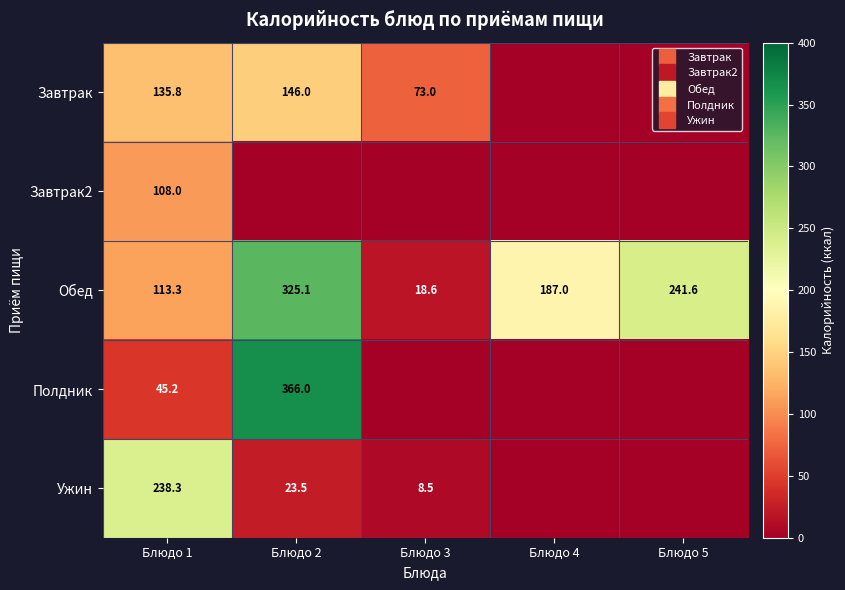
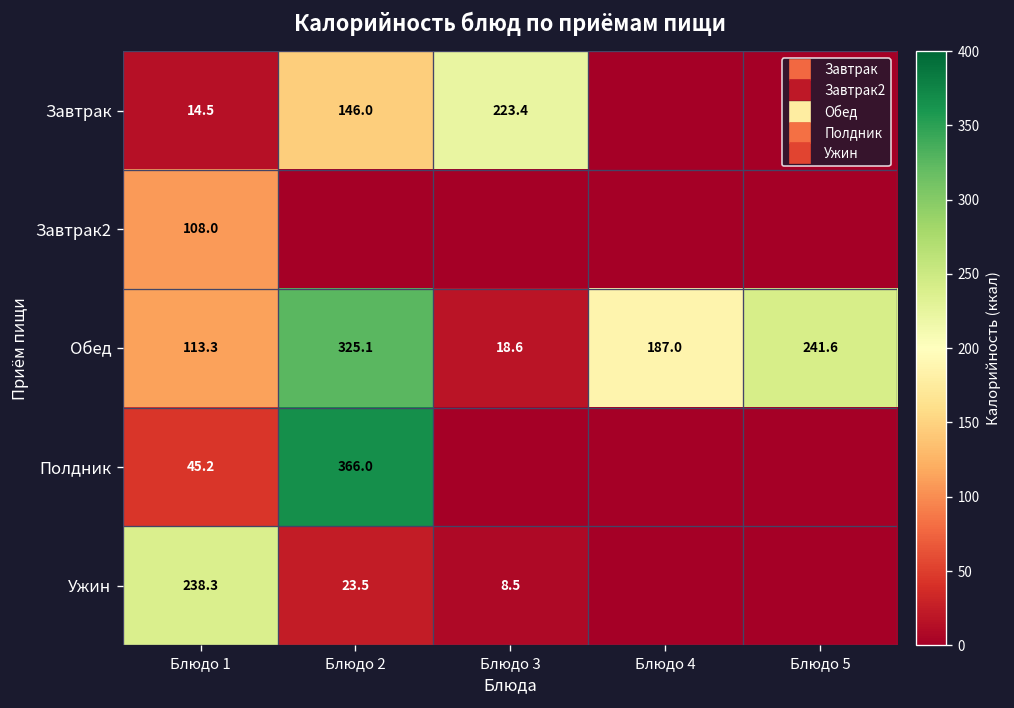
  {
    "Завтрак": {
-     "Блюдо 1": 135.8,
+     "Блюдо 1": 14.5,
      "Блюдо 2": 146.0,
-     "Блюдо 3": 73.0
+     "Блюдо 3": 223.4
    },
    "Завтрак2": {
      "Блюдо 1": 108.0
    },
    "Обед": {
      "Блюдо 1": 113.3,
      "Блюдо 2": 325.1,
      "Блюдо 3": 18.6,
      "Блюдо 4": 187.0,
      "Блюдо 5": 241.6
    },
    "Полдник": {
      "Блюдо 1": 45.2,
      "Блюдо 2": 366.0
    },
    "Ужин": {
      "Блюдо 1": 238.3,
      "Блюдо 2": 23.5,
      "Блюдо 3": 8.5
    }
  }
